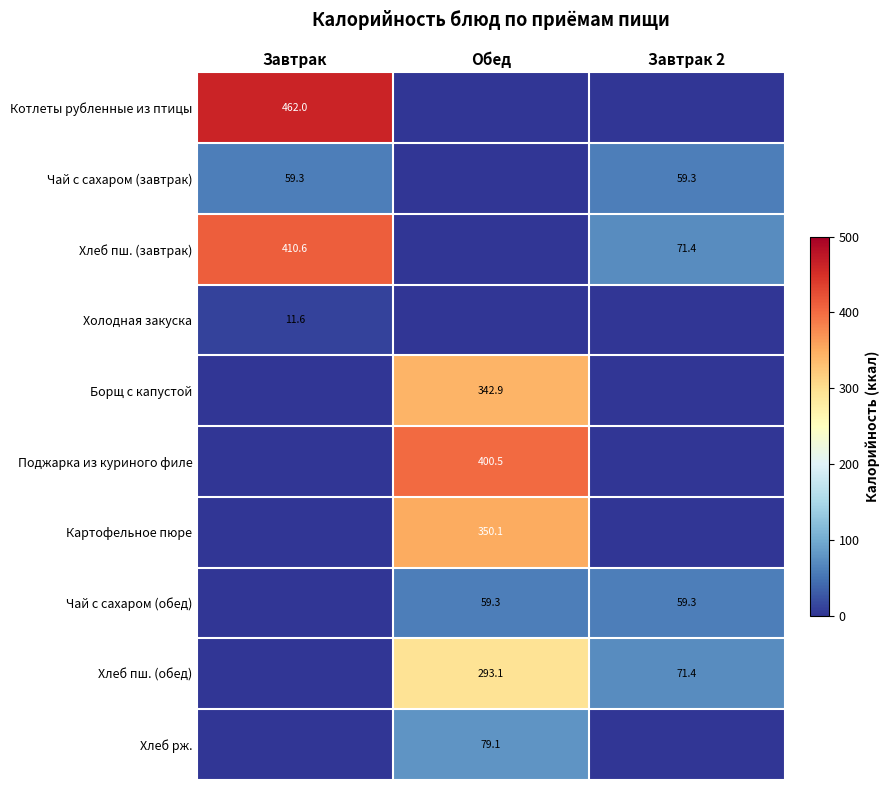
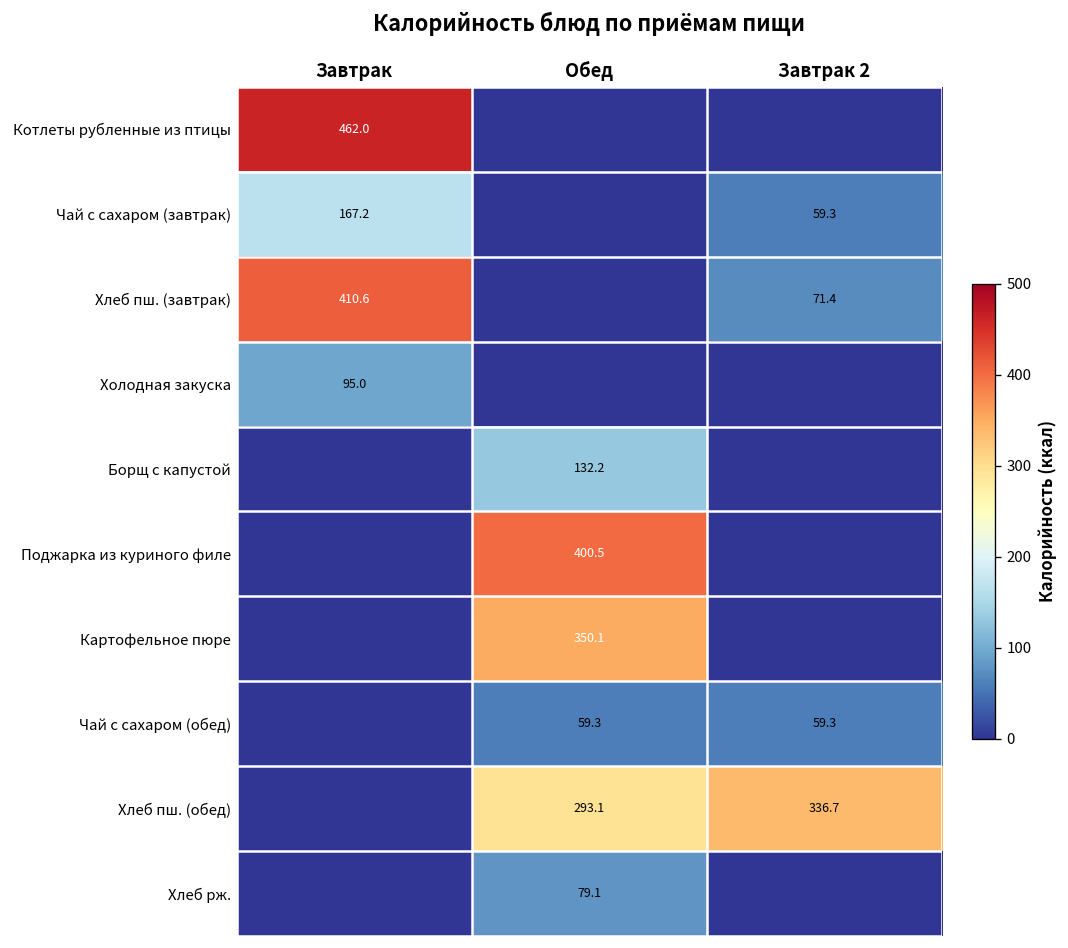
  {
    "Котлеты рубленные из птицы": {
      "Завтрак": 462.0
    },
    "Чай с сахаром (завтрак)": {
-     "Завтрак": 59.3,
+     "Завтрак": 167.2,
      "Завтрак 2": 59.3
    },
    "Хлеб пш. (завтрак)": {
      "Завтрак": 410.6,
      "Завтрак 2": 71.4
    },
    "Холодная закуска": {
-     "Завтрак": 11.6
+     "Завтрак": 95.0
    },
    "Борщ с капустой": {
-     "Обед": 342.9
+     "Обед": 132.2
    },
    "Поджарка из куриного филе": {
      "Обед": 400.5
    },
    "Картофельное пюре": {
      "Обед": 350.1
    },
    "Чай с сахаром (обед)": {
      "Обед": 59.3,
      "Завтрак 2": 59.3
    },
    "Хлеб пш. (обед)": {
      "Обед": 293.1,
-     "Завтрак 2": 71.4
+     "Завтрак 2": 336.7
    },
    "Хлеб рж.": {
      "Обед": 79.1
    }
  }
